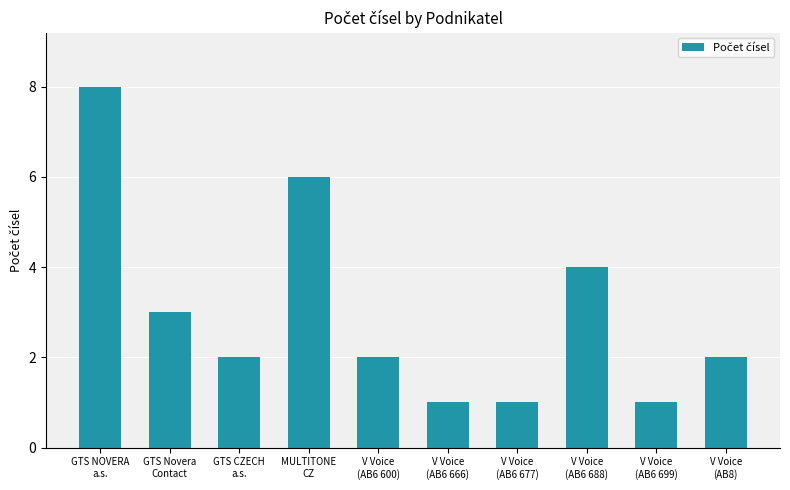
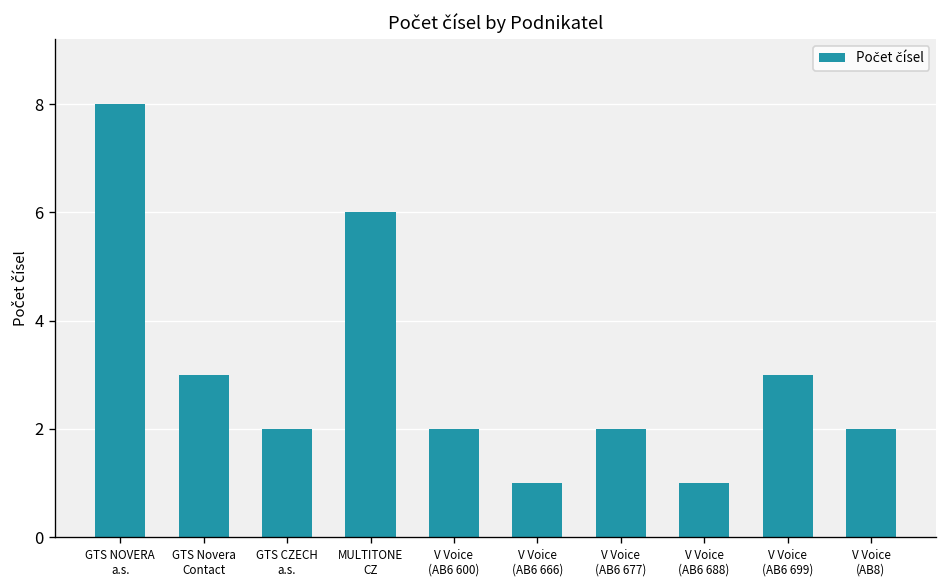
  {
    "GTS NOVERA a.s.": 8,
    "GTS Novera Contact": 3,
    "GTS CZECH a.s.": 2,
    "MULTITONE CZ": 6,
    "V Voice (AB6 600)": 2,
    "V Voice (AB6 666)": 1,
-   "V Voice (AB6 677)": 1,
-   "V Voice (AB6 688)": 4,
-   "V Voice (AB6 699)": 1,
+   "V Voice (AB6 677)": 2,
+   "V Voice (AB6 688)": 1,
+   "V Voice (AB6 699)": 3,
    "V Voice (AB8)": 2
  }
